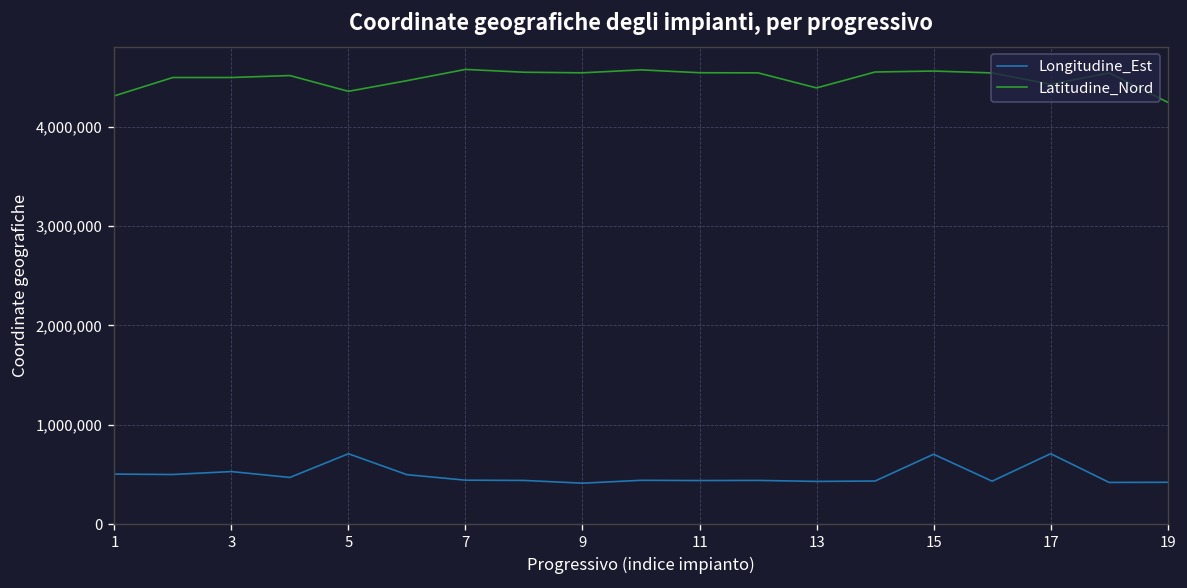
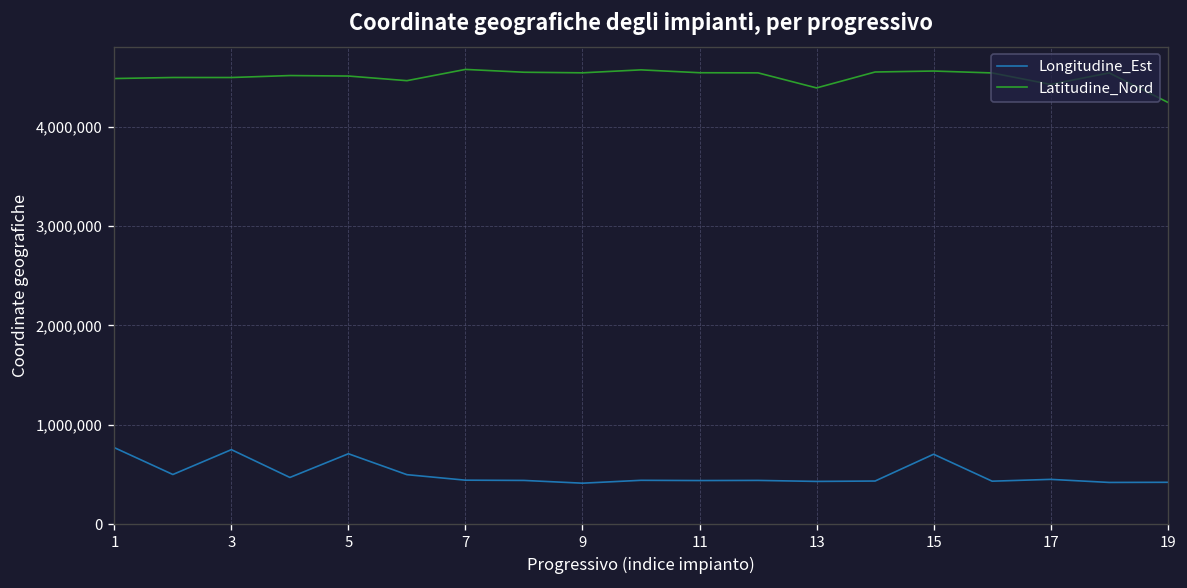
  {
    "Longitudine_Est": {
-     "1": "500,000",
-     "3": "500,000",
+     "1": "800,000",
+     "3": "800,000",
      "5": "700,000",
      "7": "400,000",
      "9": "400,000",
      "11": "400,000",
      "13": "400,000",
      "15": "700,000",
-     "17": "700,000",
+     "17": "500,000",
      "19": "400,000"
    },
    "Latitudine_Nord": {
-     "1": "4,300,000",
+     "1": "4,500,000",
      "3": "4,500,000",
-     "5": "4,400,000",
+     "5": "4,500,000",
      "7": "4,600,000",
      "9": "4,500,000",
      "11": "4,500,000",
      "13": "4,400,000",
      "15": "4,600,000",
      "19": "4,200,000"
    }
  }
